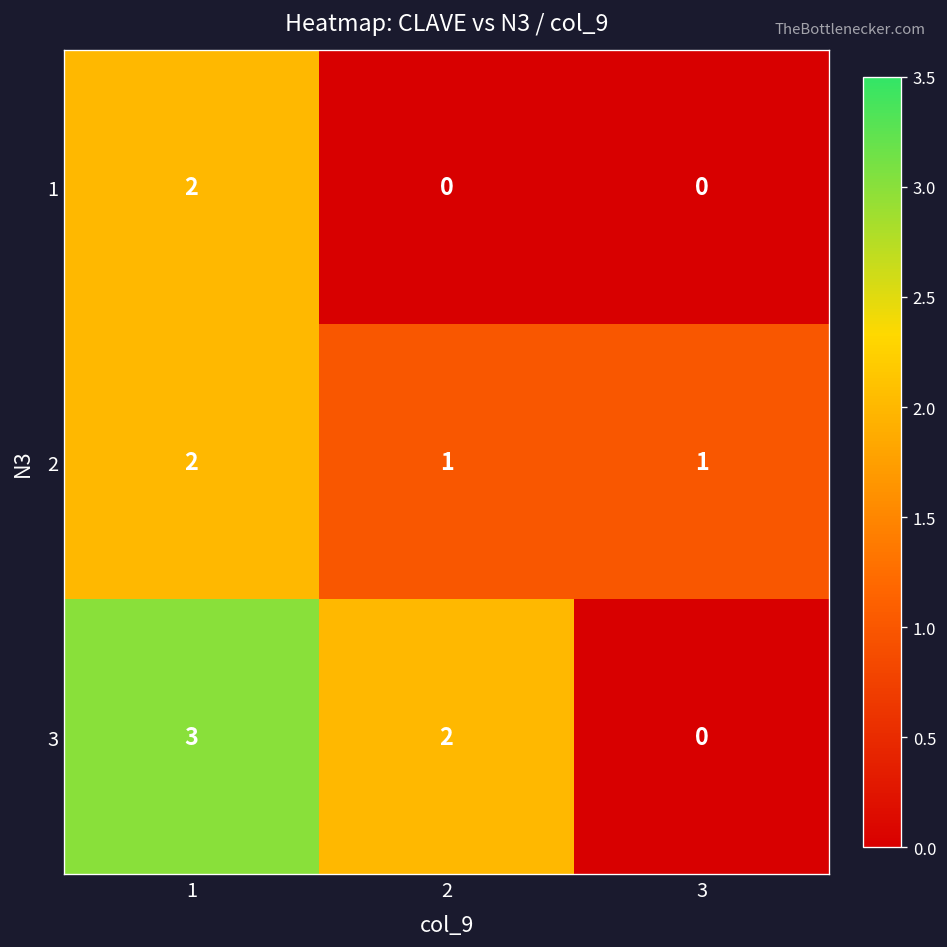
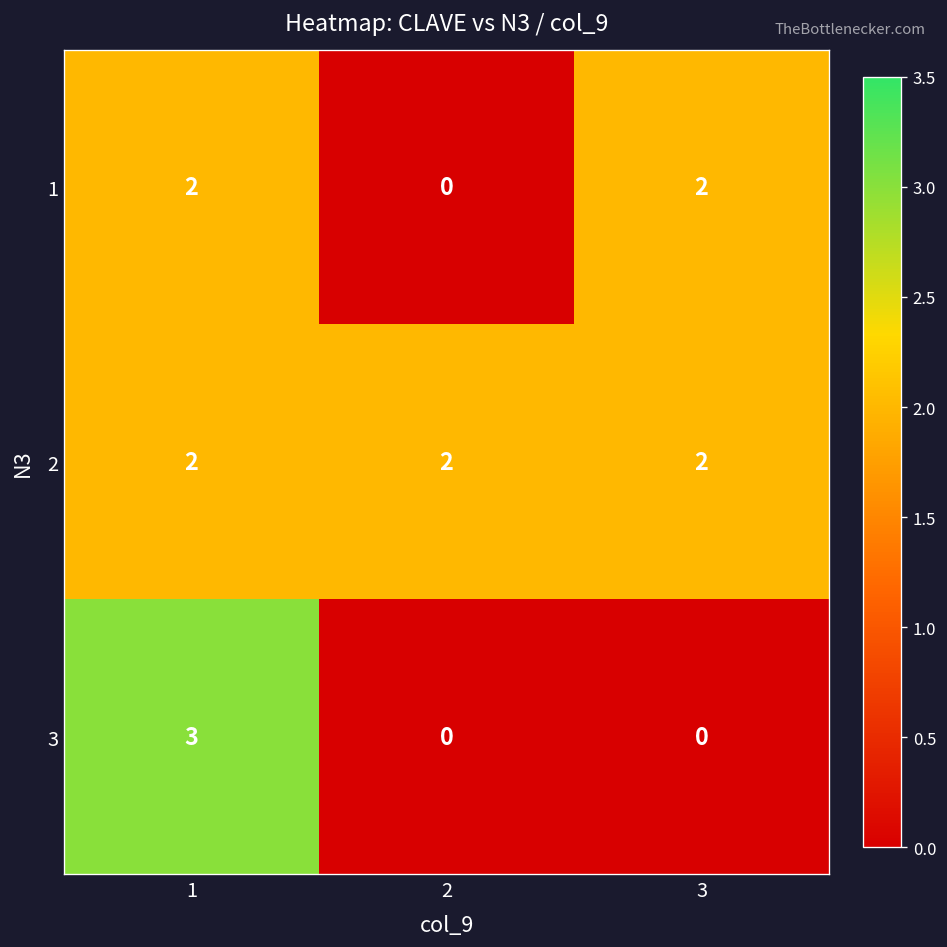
  {
    "1": {
      "1": 2,
      "2": 0,
-     "3": 0
+     "3": 2
    },
    "2": {
      "1": 2,
-     "2": 1,
-     "3": 1
+     "2": 2,
+     "3": 2
    },
    "3": {
      "1": 3,
-     "2": 2,
+     "2": 0,
      "3": 0
    }
  }
